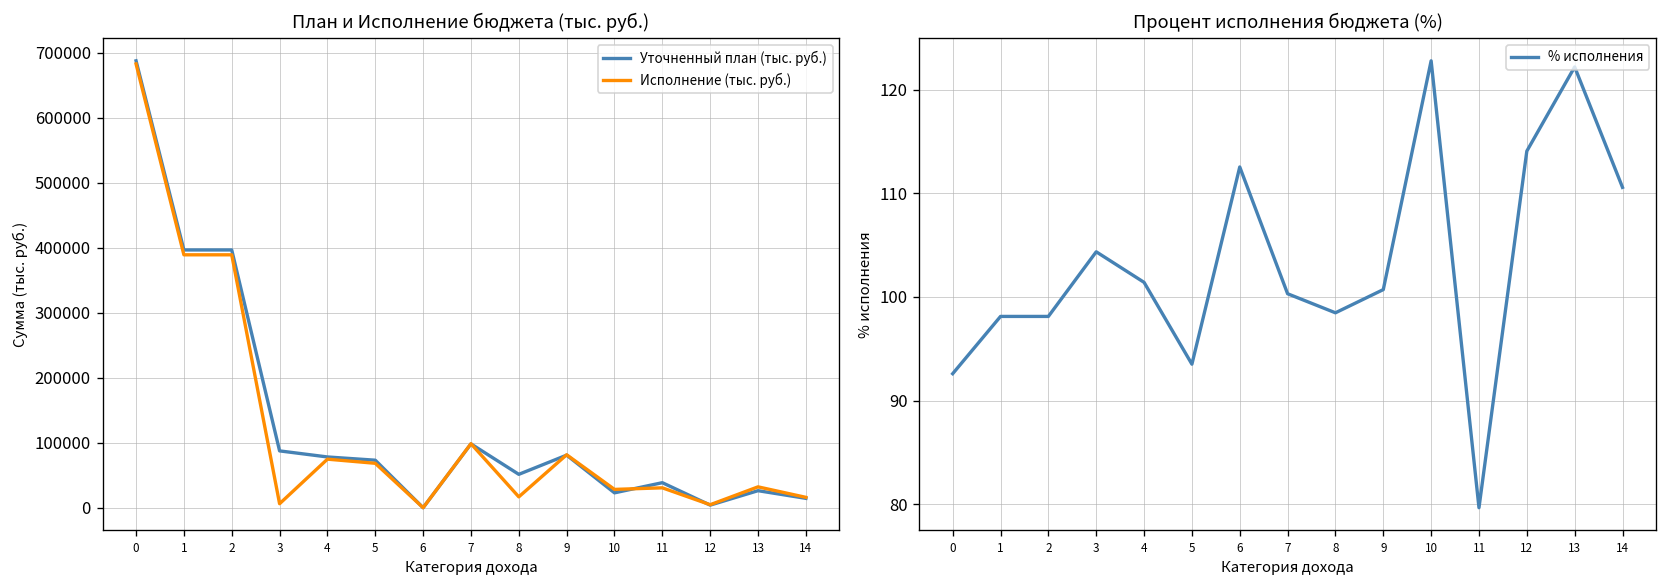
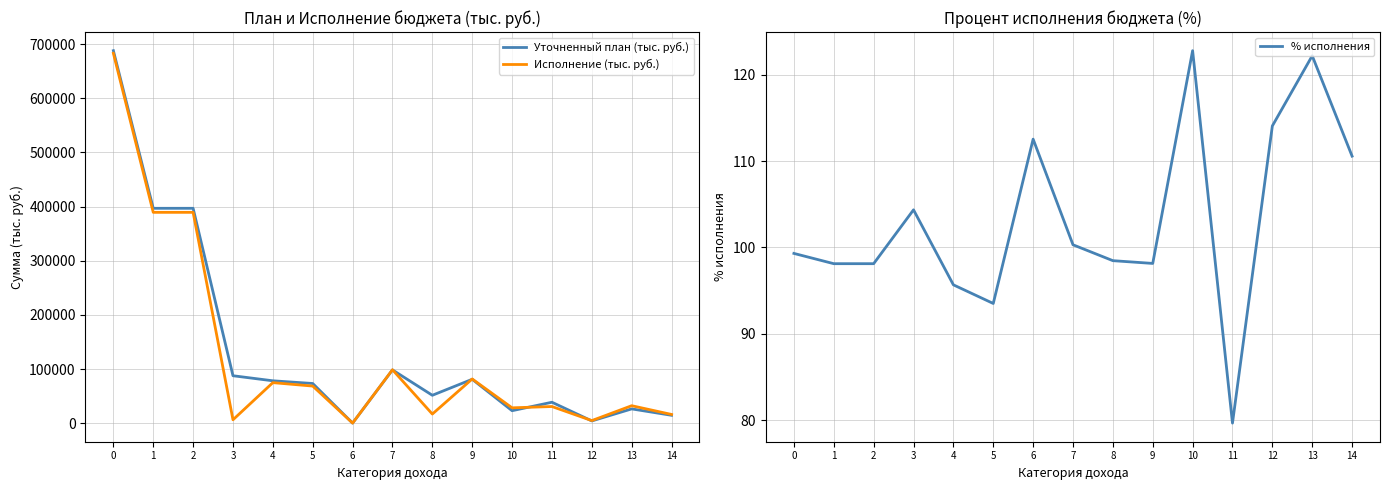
  {
    "План и Исполнение бюджета (тыс. руб.)": {
      "Уточненный план (тыс. руб.)": {
        "1": 400000,
        "2": 400000,
        "3": 90000,
        "5": 70000,
        "8": 50000,
        "10": 20000,
        "11": 40000,
        "13": 30000
      },
      "Исполнение (тыс. руб.)": {
        "1": 390000,
        "2": 390000,
        "3": 10000,
        "5": 70000,
        "8": 20000,
        "10": 30000,
        "11": 30000,
        "13": 30000
      }
    },
    "Процент исполнения бюджета (%)": {
-     "0": 93,
+     "0": 99,
      "1": 98,
      "2": 98,
      "3": 104,
-     "4": 101,
+     "4": 96,
      "5": 94,
      "6": 113,
      "7": 100,
      "8": 98,
-     "9": 101,
+     "9": 98,
      "10": 123,
      "11": 80,
      "12": 114,
      "14": 111
    }
  }
